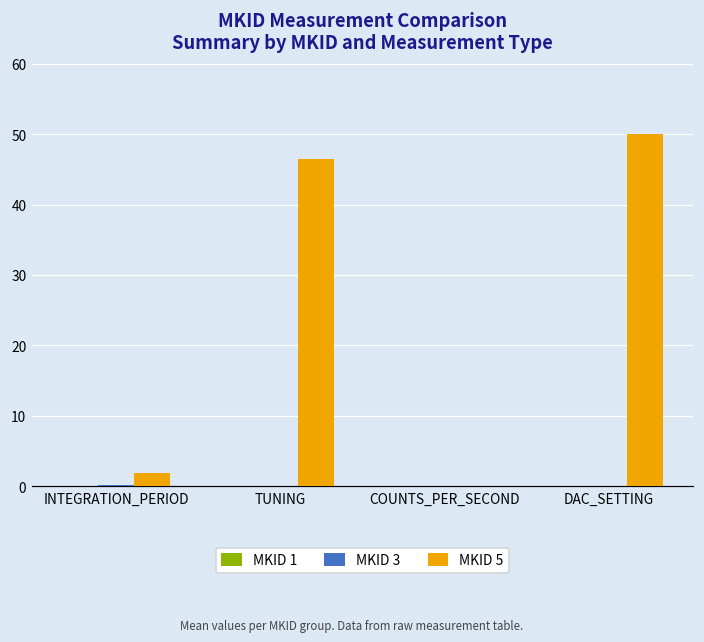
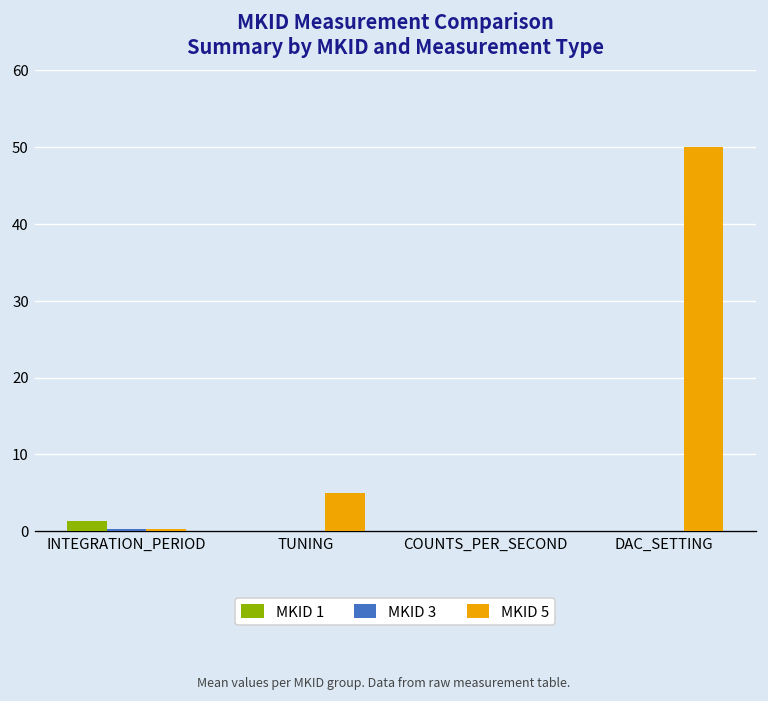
  {
    "MKID 1": {
-     "INTEGRATION_PERIOD": 0,
+     "INTEGRATION_PERIOD": 1,
      "TUNING": 0,
      "COUNTS_PER_SECOND": 0,
      "DAC_SETTING": 0
    },
    "MKID 3": {
      "TUNING": 0,
      "COUNTS_PER_SECOND": 0,
      "DAC_SETTING": 0
    },
    "MKID 5": {
-     "INTEGRATION_PERIOD": 2,
-     "TUNING": 46,
+     "INTEGRATION_PERIOD": 0,
+     "TUNING": 5,
      "COUNTS_PER_SECOND": 0,
      "DAC_SETTING": 50
    }
  }
